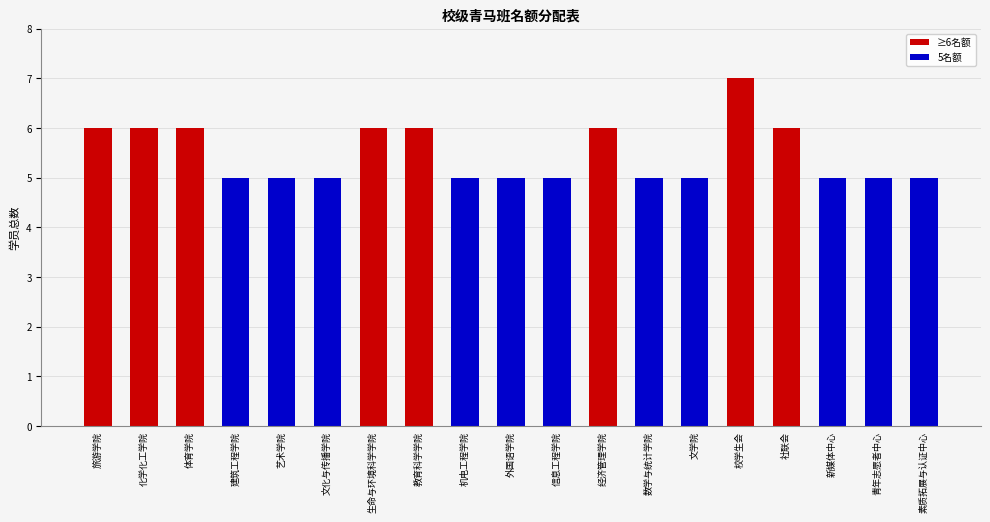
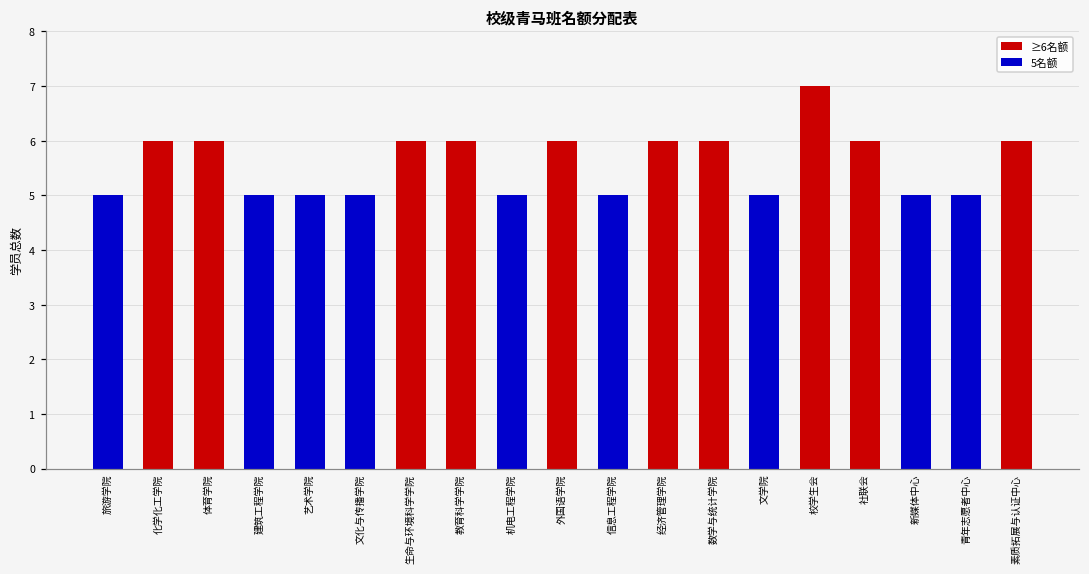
  {
-   "旅游学院": 6,
+   "旅游学院": 5,
    "化学化工学院": 6,
    "体育学院": 6,
    "建筑工程学院": 5,
    "艺术学院": 5,
    "文化与传播学院": 5,
    "生命与环境科学学院": 6,
    "教育科学学院": 6,
    "机电工程学院": 5,
-   "外国语学院": 5,
+   "外国语学院": 6,
    "信息工程学院": 5,
    "经济管理学院": 6,
-   "数学与统计学院": 5,
+   "数学与统计学院": 6,
    "文学院": 5,
    "校学生会": 7,
    "社联会": 6,
    "新媒体中心": 5,
    "青年志愿者中心": 5,
-   "素质拓展与认证中心": 5
+   "素质拓展与认证中心": 6
  }
